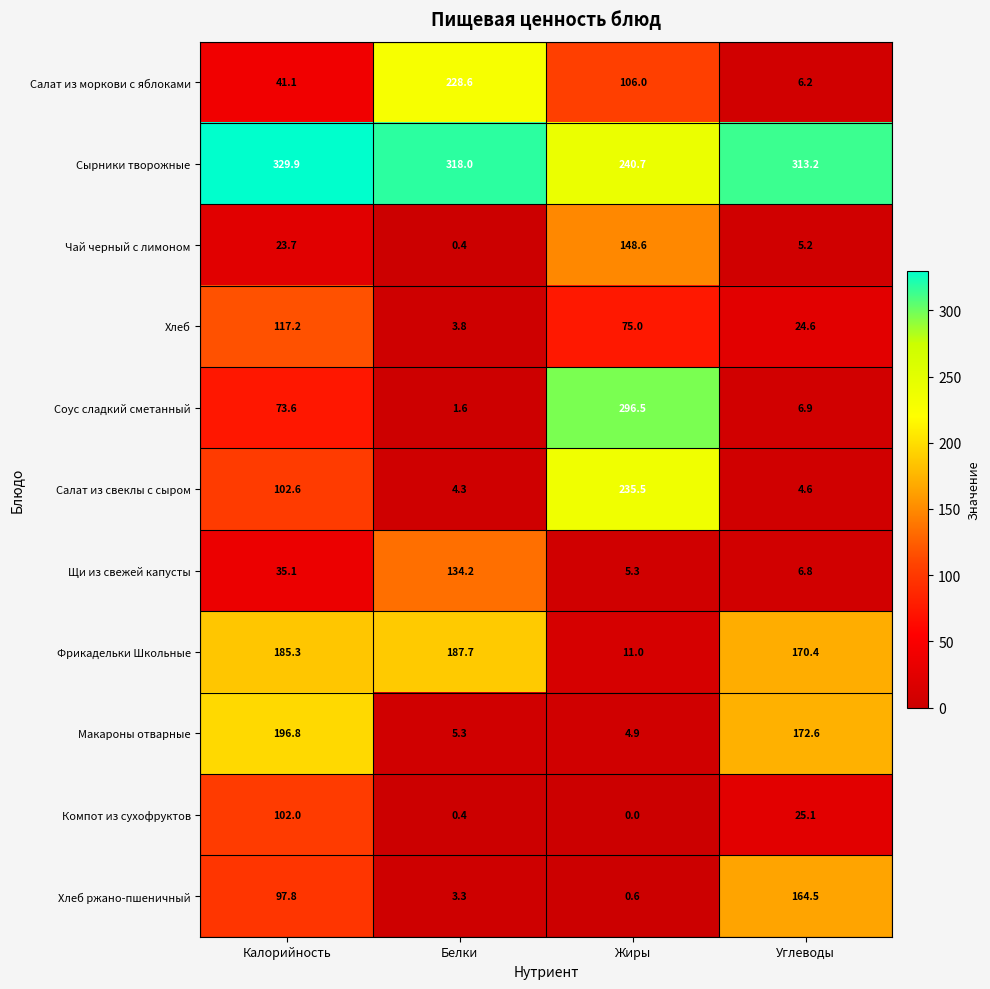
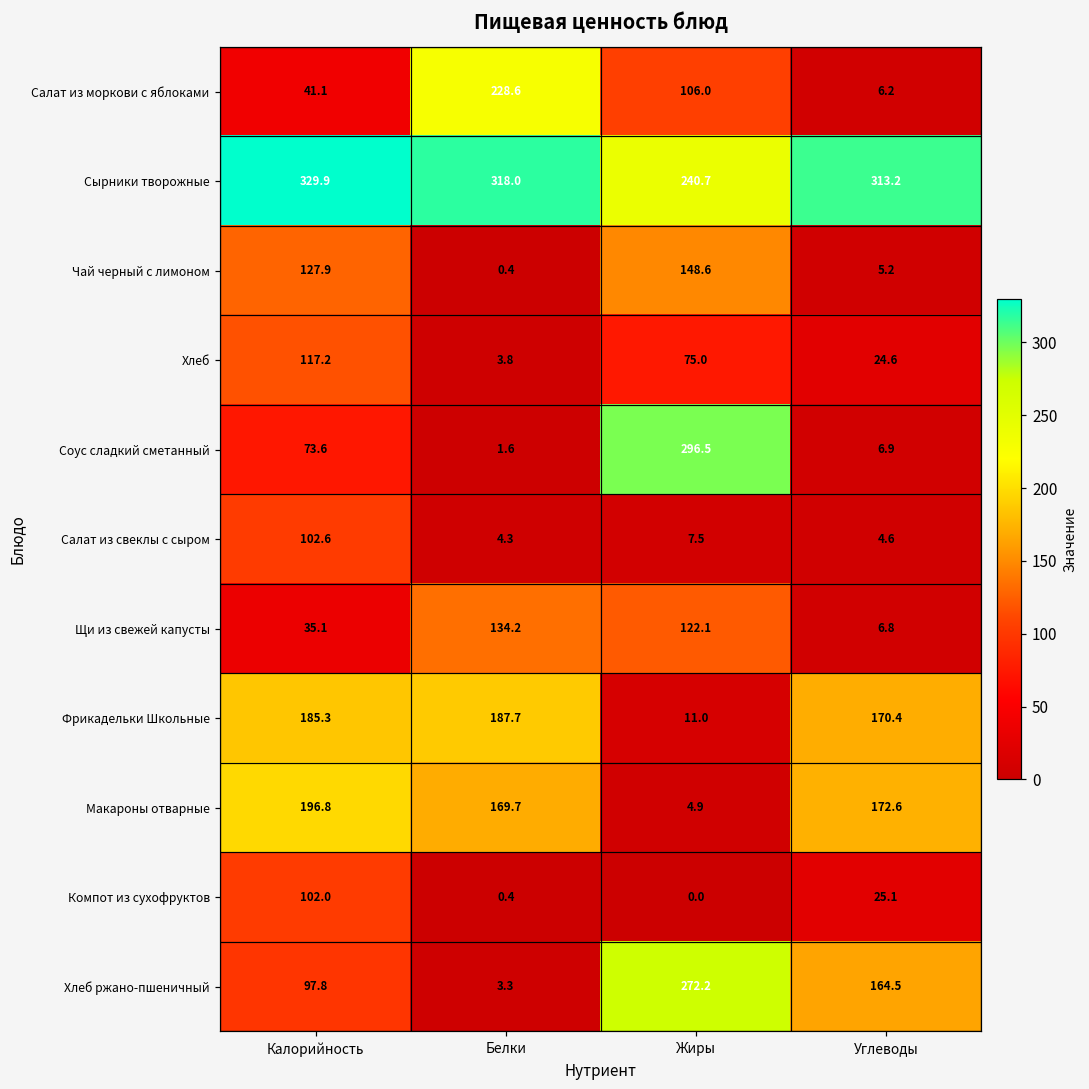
  {
    "Салат из моркови с яблоками": {
      "Калорийность": 41.1,
      "Белки": 228.6,
      "Жиры": 106.0,
      "Углеводы": 6.2
    },
    "Сырники творожные": {
      "Калорийность": 329.9,
      "Белки": 318.0,
      "Жиры": 240.7,
      "Углеводы": 313.2
    },
    "Чай черный с лимоном": {
-     "Калорийность": 23.7,
+     "Калорийность": 127.9,
      "Белки": 0.4,
      "Жиры": 148.6,
      "Углеводы": 5.2
    },
    "Хлеб": {
      "Калорийность": 117.2,
      "Белки": 3.8,
      "Жиры": 75.0,
      "Углеводы": 24.6
    },
    "Соус сладкий сметанный": {
      "Калорийность": 73.6,
      "Белки": 1.6,
      "Жиры": 296.5,
      "Углеводы": 6.9
    },
    "Салат из свеклы с сыром": {
      "Калорийность": 102.6,
      "Белки": 4.3,
-     "Жиры": 235.5,
+     "Жиры": 7.5,
      "Углеводы": 4.6
    },
    "Щи из свежей капусты": {
      "Калорийность": 35.1,
      "Белки": 134.2,
-     "Жиры": 5.3,
+     "Жиры": 122.1,
      "Углеводы": 6.8
    },
    "Фрикадельки Школьные": {
      "Калорийность": 185.3,
      "Белки": 187.7,
      "Жиры": 11.0,
      "Углеводы": 170.4
    },
    "Макароны отварные": {
      "Калорийность": 196.8,
-     "Белки": 5.3,
+     "Белки": 169.7,
      "Жиры": 4.9,
      "Углеводы": 172.6
    },
    "Компот из сухофруктов": {
      "Калорийность": 102.0,
      "Белки": 0.4,
      "Жиры": 0.0,
      "Углеводы": 25.1
    },
    "Хлеб ржано-пшеничный": {
      "Калорийность": 97.8,
      "Белки": 3.3,
-     "Жиры": 0.6,
+     "Жиры": 272.2,
      "Углеводы": 164.5
    }
  }
